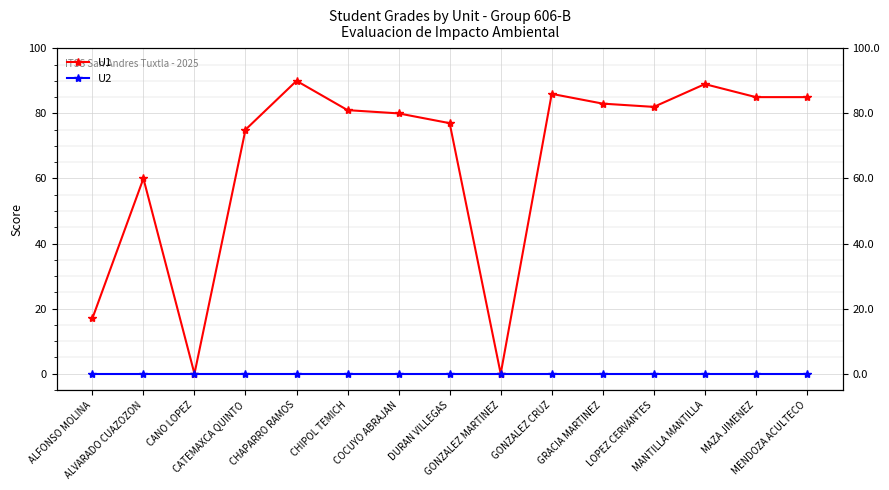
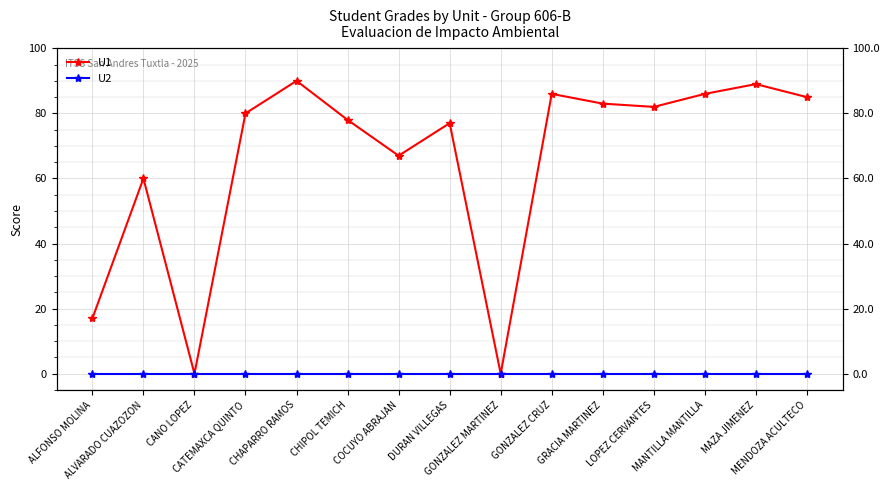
  {
    "U1": {
      "ALFONSO MOLINA": 17,
      "ALVARADO CUAZOZON": 60,
-     "CATEMAXCA QUINTO": 75,
+     "CATEMAXCA QUINTO": 80,
      "CHAPARRO RAMOS": 90,
-     "CHIPOL TEMICH": 81,
-     "COCUYO ABRAJAN": 80,
+     "CHIPOL TEMICH": 78,
+     "COCUYO ABRAJAN": 67,
      "DURAN VILLEGAS": 77,
      "GONZALEZ CRUZ": 86,
      "GRACIA MARTINEZ": 83,
      "LOPEZ CERVANTES": 82,
-     "MANTILLA MANTILLA": 89,
-     "MAZA JIMENEZ": 85,
+     "MANTILLA MANTILLA": 86,
+     "MAZA JIMENEZ": 89,
      "MENDOZA ACULTECO": 85
    },
    "U2": {
      "ALFONSO MOLINA": 0,
      "ALVARADO CUAZOZON": 0,
      "CATEMAXCA QUINTO": 0,
      "CHAPARRO RAMOS": 0,
      "CHIPOL TEMICH": 0,
      "COCUYO ABRAJAN": 0,
      "DURAN VILLEGAS": 0,
      "GONZALEZ CRUZ": 0,
      "GRACIA MARTINEZ": 0,
      "LOPEZ CERVANTES": 0,
      "MANTILLA MANTILLA": 0,
      "MAZA JIMENEZ": 0,
      "MENDOZA ACULTECO": 0
    }
  }
